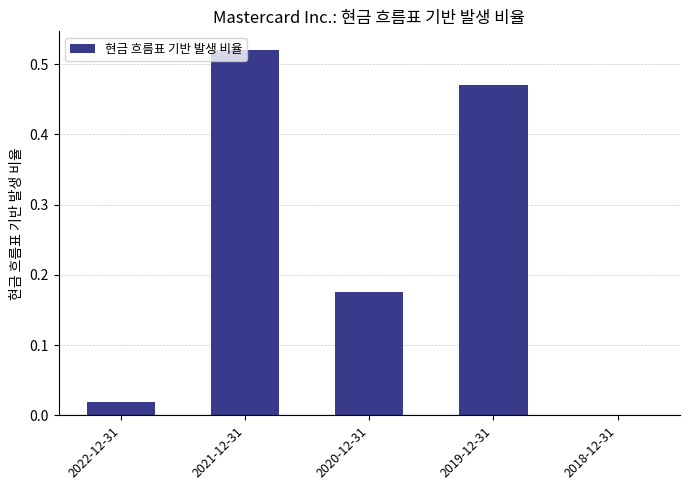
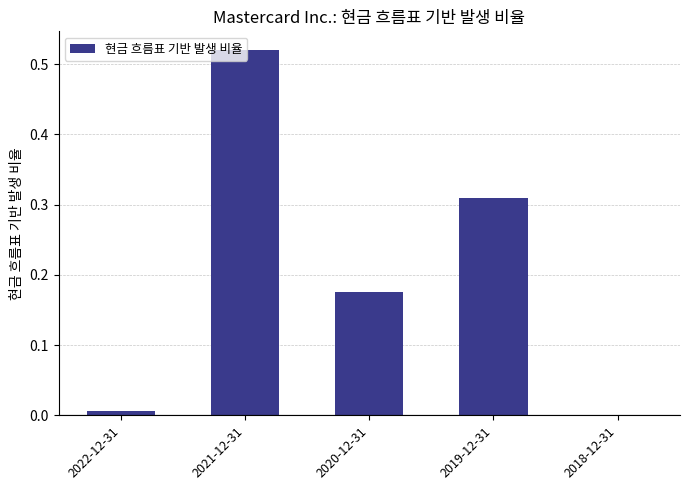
  {
-   "2022-12-31": 0.02,
+   "2022-12-31": 0.01,
    "2020-12-31": 0.18,
-   "2019-12-31": 0.47,
+   "2019-12-31": 0.31,
    "2018-12-31": 0.00
  }
